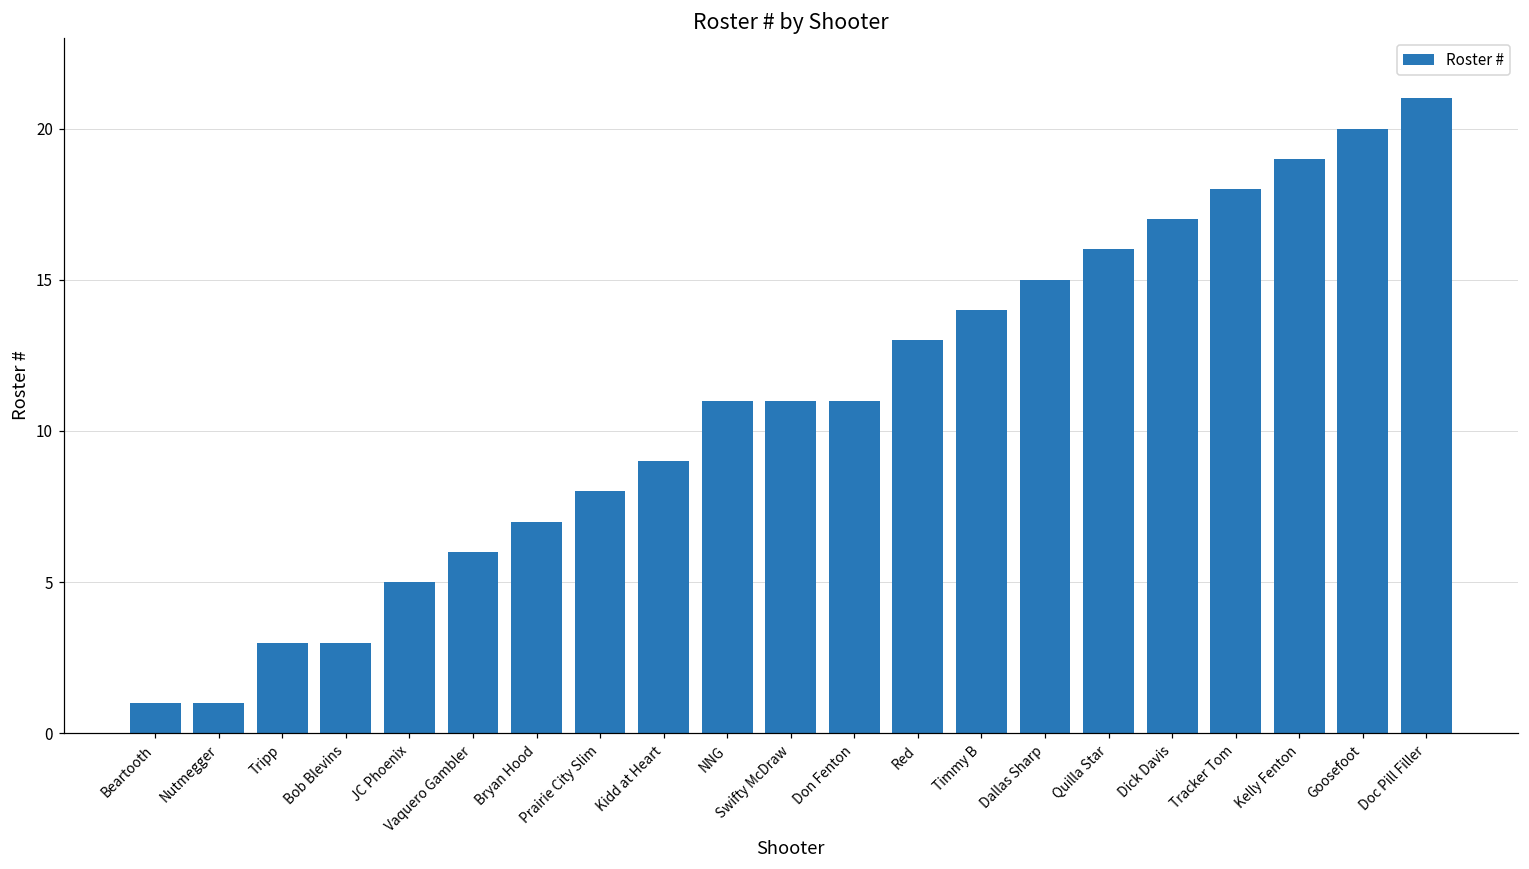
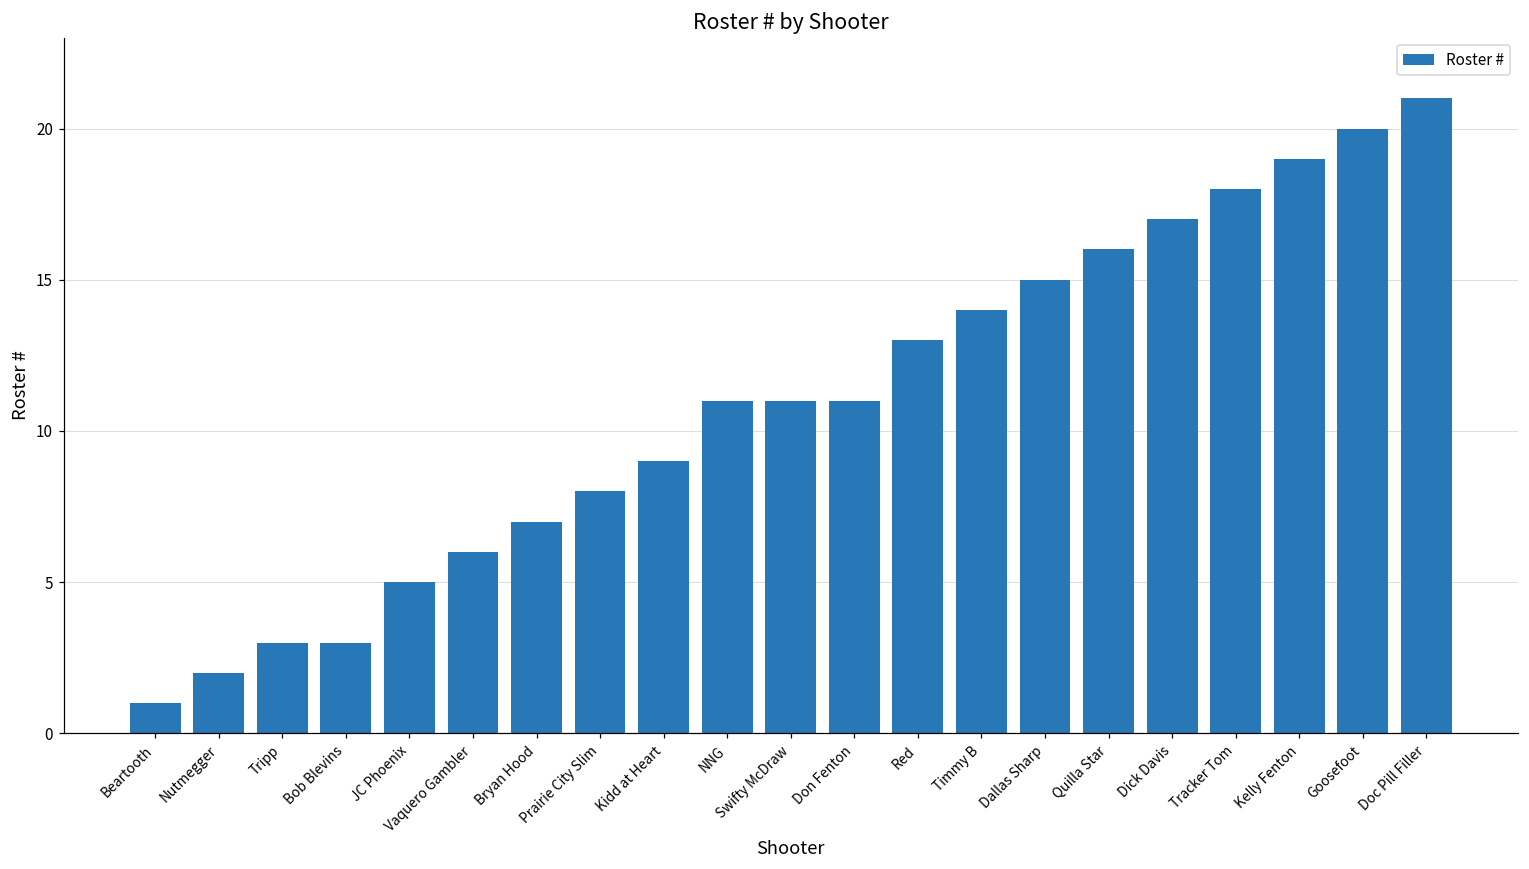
  {
    "Beartooth": 1,
-   "Nutmegger": 1,
+   "Nutmegger": 2,
    "Tripp": 3,
    "Bob Blevins": 3,
    "JC Phoenix": 5,
    "Vaquero Gambler": 6,
    "Bryan Hood": 7,
    "Prairie City Slim": 8,
    "Kidd at Heart": 9,
    "NNG": 11,
    "Swifty McDraw": 11,
    "Don Fenton": 11,
    "Red": 13,
    "Timmy B": 14,
    "Dallas Sharp": 15,
    "Quilla Star": 16,
    "Dick Davis": 17,
    "Tracker Tom": 18,
    "Kelly Fenton": 19,
    "Goosefoot": 20,
    "Doc Pill Filler": 21
  }
